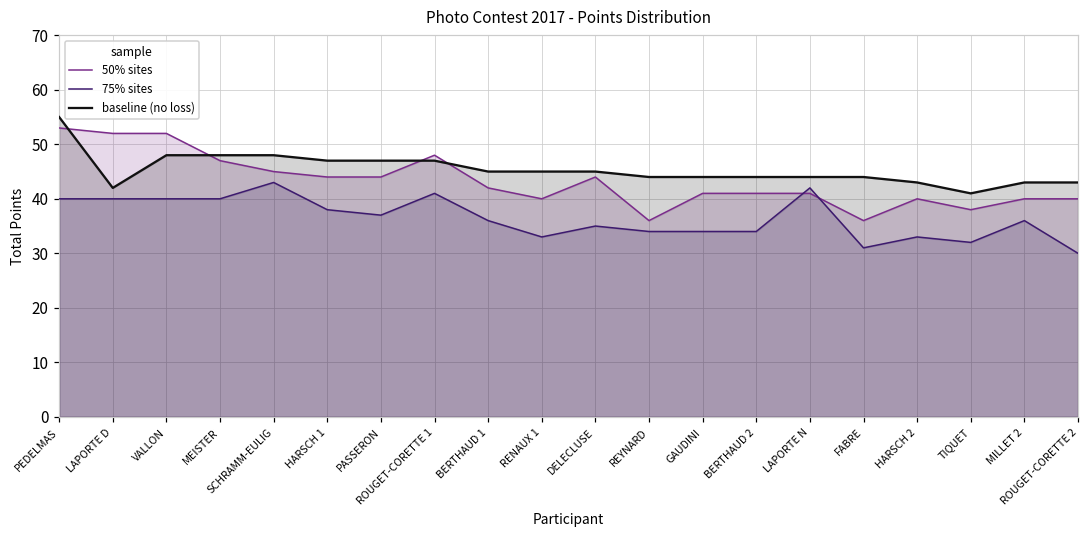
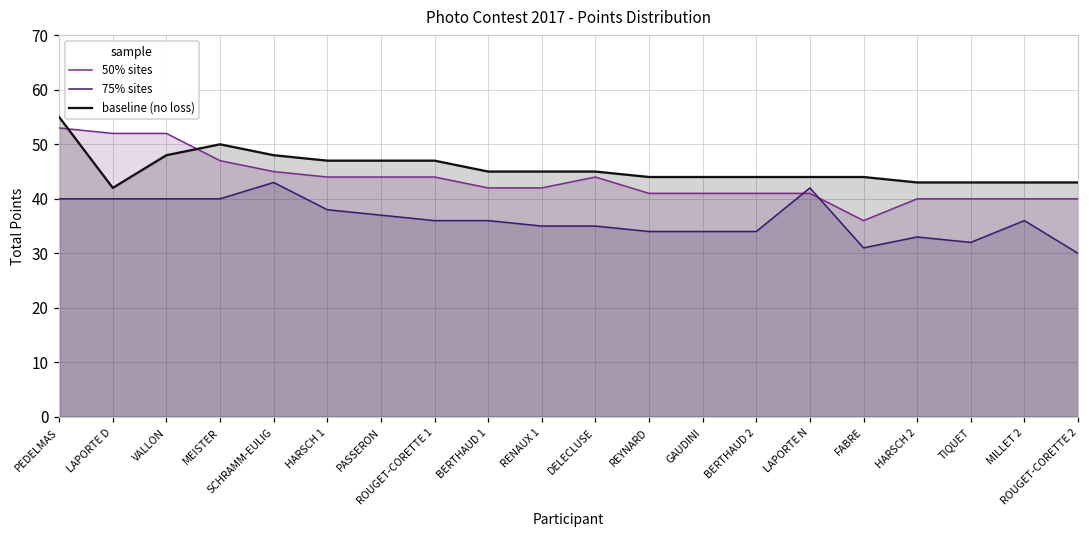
  {
    "50% sites": {
      "PEDELMAS": 53,
      "LAPORTE D": 52,
      "VALLON": 52,
      "MEISTER": 47,
      "SCHRAMM-EULIG": 45,
      "HARSCH 1": 44,
      "PASSERON": 44,
-     "ROUGET-CORETTE 1": 48,
+     "ROUGET-CORETTE 1": 44,
      "BERTHAUD 1": 42,
-     "RENAUX 1": 40,
+     "RENAUX 1": 42,
      "DELECLUSE": 44,
-     "REYNARD": 36,
+     "REYNARD": 41,
      "GAUDINI": 41,
      "BERTHAUD 2": 41,
      "LAPORTE N": 41,
      "FABRE": 36,
      "HARSCH 2": 40,
-     "TIQUET": 38,
+     "TIQUET": 40,
      "MILLET 2": 40,
      "ROUGET-CORETTE 2": 40
    },
    "75% sites": {
      "PEDELMAS": 40,
      "LAPORTE D": 40,
      "VALLON": 40,
      "MEISTER": 40,
      "SCHRAMM-EULIG": 43,
      "HARSCH 1": 38,
      "PASSERON": 37,
-     "ROUGET-CORETTE 1": 41,
+     "ROUGET-CORETTE 1": 36,
      "BERTHAUD 1": 36,
-     "RENAUX 1": 33,
+     "RENAUX 1": 35,
      "DELECLUSE": 35,
      "REYNARD": 34,
      "GAUDINI": 34,
      "BERTHAUD 2": 34,
      "LAPORTE N": 42,
      "FABRE": 31,
      "HARSCH 2": 33,
      "TIQUET": 32,
      "MILLET 2": 36,
      "ROUGET-CORETTE 2": 30
    },
    "baseline (no loss)": {
      "PEDELMAS": 55,
      "LAPORTE D": 42,
      "VALLON": 48,
-     "MEISTER": 48,
+     "MEISTER": 50,
      "SCHRAMM-EULIG": 48,
      "HARSCH 1": 47,
      "PASSERON": 47,
      "ROUGET-CORETTE 1": 47,
      "BERTHAUD 1": 45,
      "RENAUX 1": 45,
      "DELECLUSE": 45,
      "REYNARD": 44,
      "GAUDINI": 44,
      "BERTHAUD 2": 44,
      "LAPORTE N": 44,
      "FABRE": 44,
      "HARSCH 2": 43,
-     "TIQUET": 41,
+     "TIQUET": 43,
      "MILLET 2": 43,
      "ROUGET-CORETTE 2": 43
    }
  }
